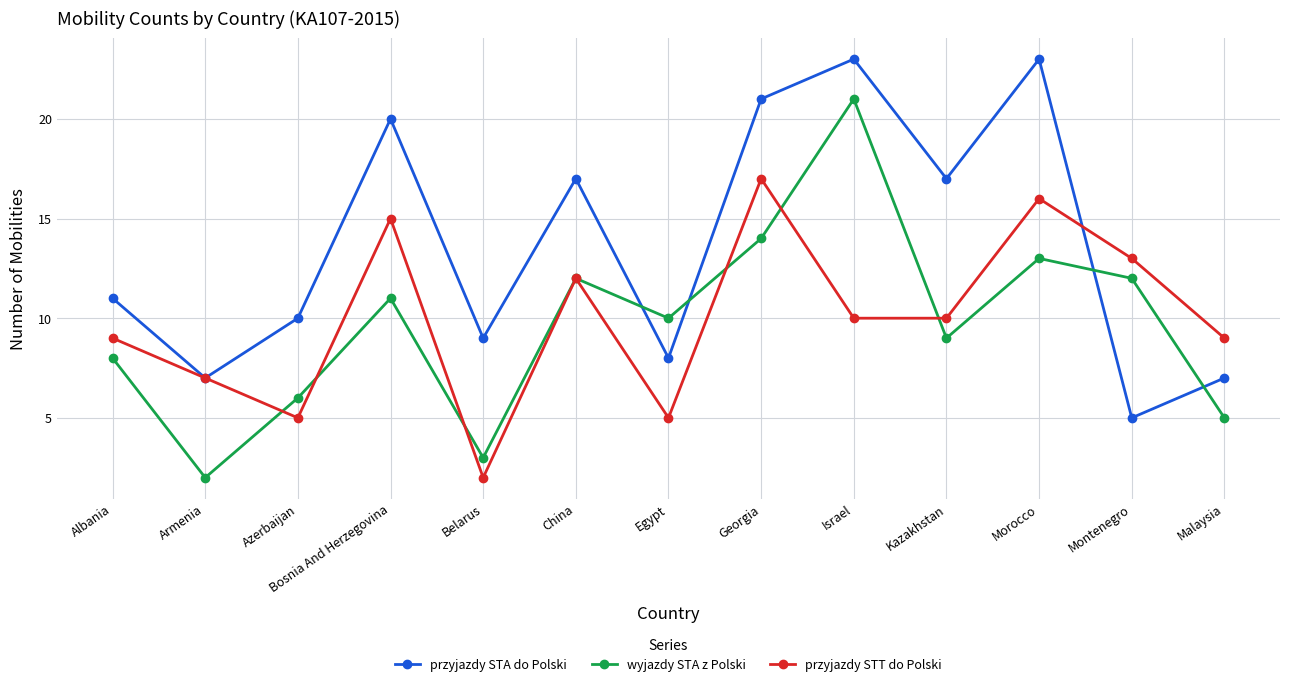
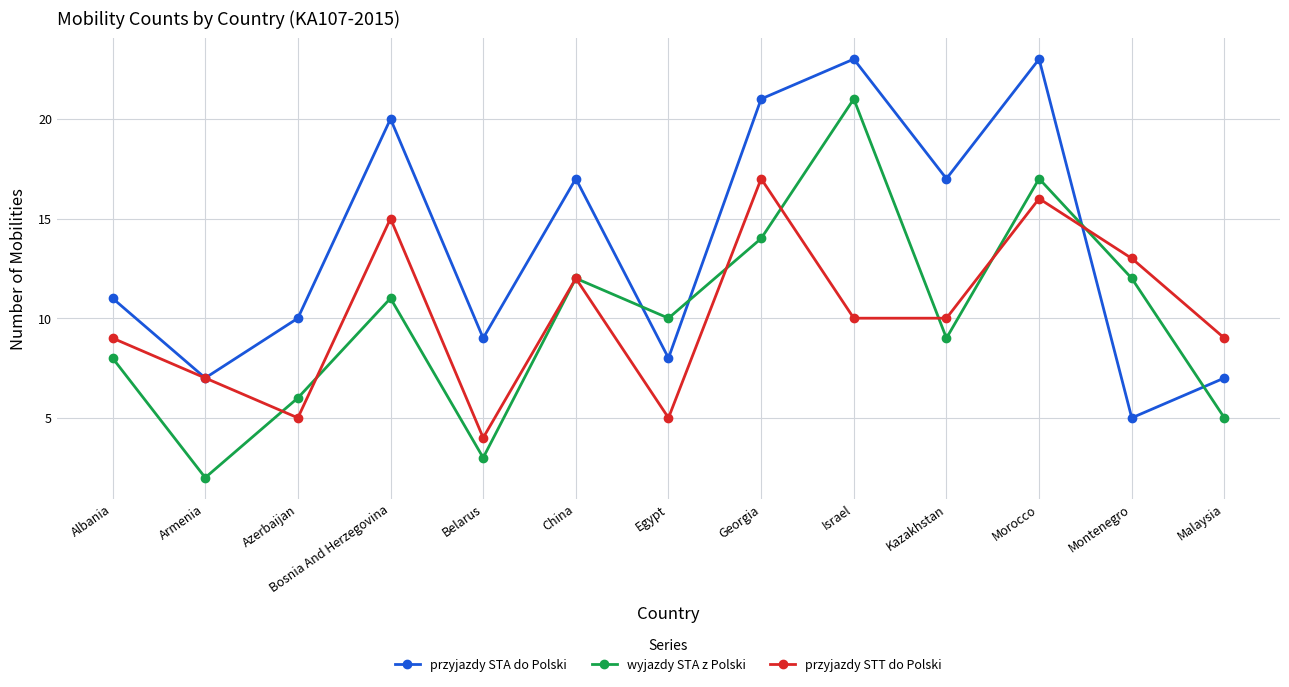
  {
    "przyjazdy STA do Polski": {
      "Albania": 11,
      "Azerbaijan": 10,
      "Bosnia And Herzegovina": 20,
      "Belarus": 9,
      "China": 17,
      "Egypt": 8,
      "Georgia": 21,
      "Israel": 23,
      "Kazakhstan": 17,
      "Morocco": 23,
      "Montenegro": 5,
      "Malaysia": 7
    },
    "wyjazdy STA z Polski": {
      "Albania": 8,
      "Armenia": 2,
      "Azerbaijan": 6,
      "Bosnia And Herzegovina": 11,
      "Belarus": 3,
      "Egypt": 10,
      "Georgia": 14,
      "Israel": 21,
      "Kazakhstan": 9,
-     "Morocco": 13,
+     "Morocco": 17,
      "Montenegro": 12,
      "Malaysia": 5
    },
    "przyjazdy STT do Polski": {
      "Albania": 9,
      "Azerbaijan": 5,
      "Bosnia And Herzegovina": 15,
-     "Belarus": 2,
+     "Belarus": 4,
      "Egypt": 5,
      "Georgia": 17,
      "Israel": 10,
      "Kazakhstan": 10,
      "Morocco": 16,
      "Montenegro": 13,
      "Malaysia": 9
    }
  }
